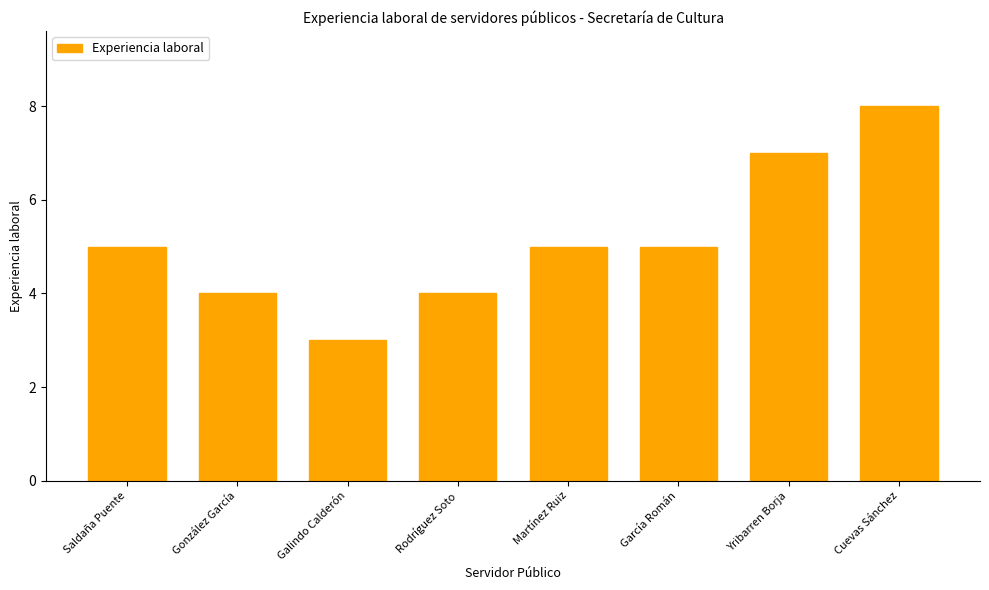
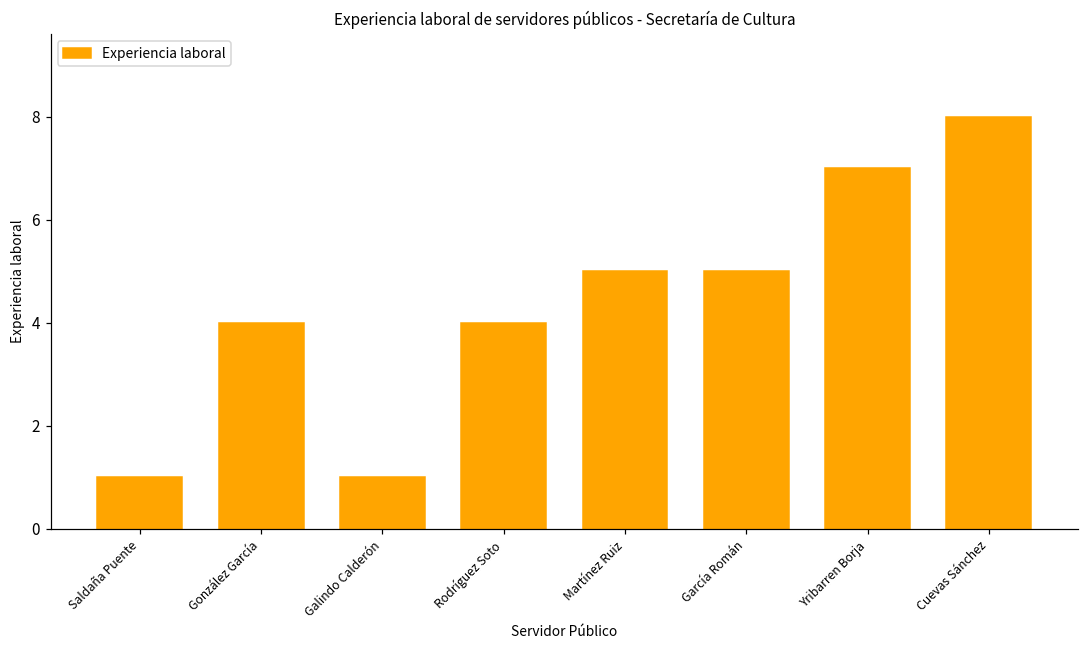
  {
-   "Saldaña Puente": 5,
+   "Saldaña Puente": 1,
    "González García": 4,
-   "Galindo Calderón": 3,
+   "Galindo Calderón": 1,
    "Rodríguez Soto": 4,
    "Martínez Ruiz": 5,
    "García Román": 5,
    "Yribarren Borja": 7,
    "Cuevas Sánchez": 8
  }
